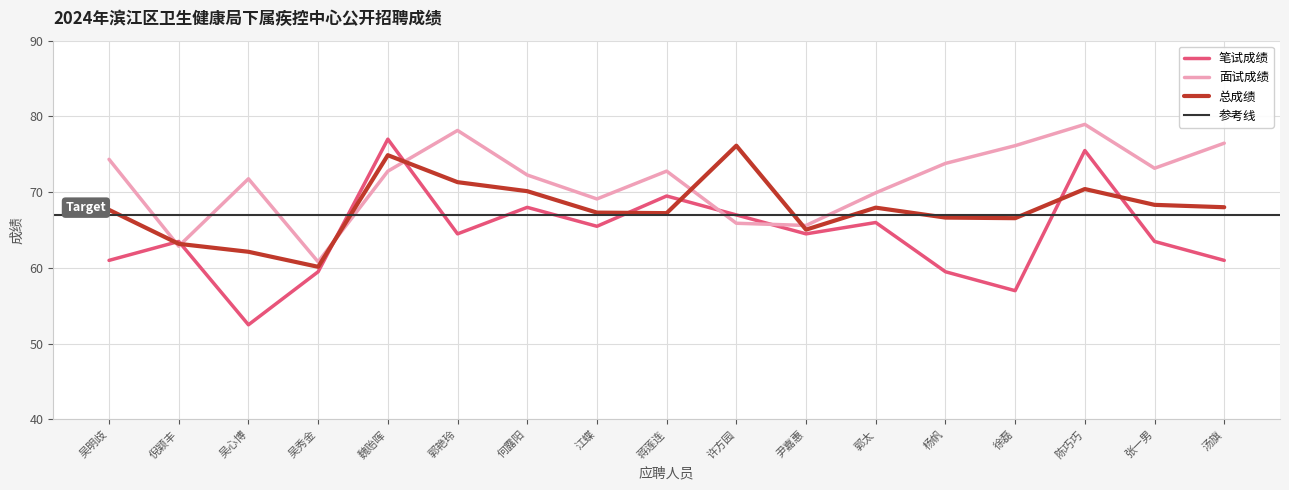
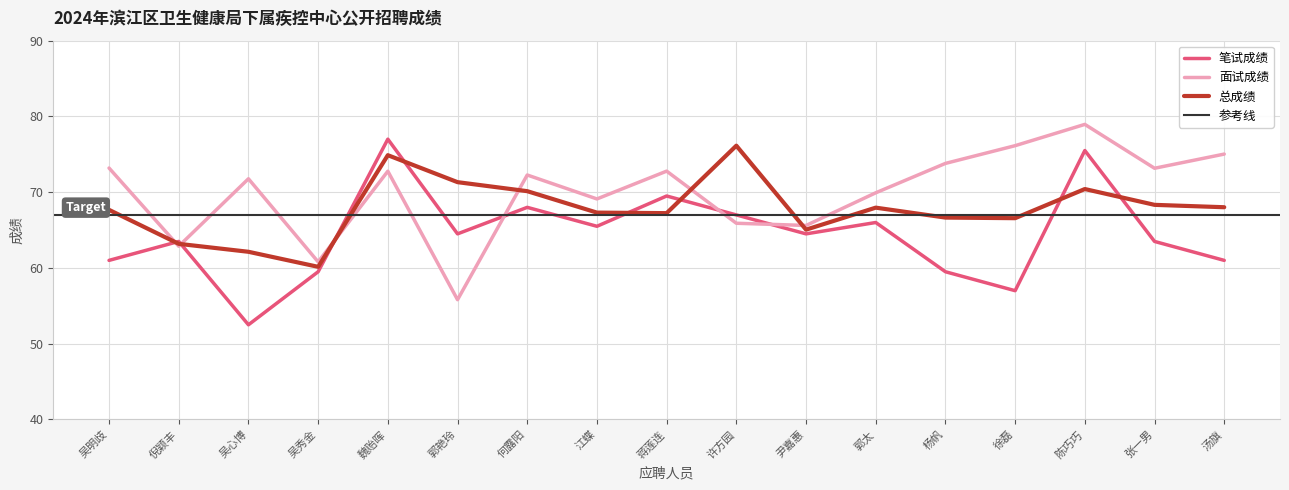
  {
    "笔试成绩": {
      "吴明歧": 61,
      "吴心博": 53,
      "吴秀金": 60,
      "魏贻晖": 77,
      "郭艳玲": 65,
      "何露阳": 68,
      "江蝶": 66,
      "蒋莲连": 70,
      "许方园": 67,
      "尹嘉惠": 65,
      "郭太": 66,
      "杨帆": 60,
      "徐磊": 57,
      "陈巧巧": 76,
      "张一男": 64,
      "汤旗": 61
    },
    "面试成绩": {
-     "吴明歧": 74,
+     "吴明歧": 73,
      "吴心博": 72,
      "吴秀金": 61,
      "魏贻晖": 73,
-     "郭艳玲": 78,
+     "郭艳玲": 56,
      "何露阳": 72,
      "江蝶": 69,
      "蒋莲连": 73,
      "许方园": 66,
      "尹嘉惠": 66,
      "郭太": 70,
      "杨帆": 74,
      "徐磊": 76,
      "陈巧巧": 79,
      "张一男": 73,
-     "汤旗": 76
+     "汤旗": 75
    },
    "总成绩": {
      "吴心博": 62,
      "吴秀金": 60,
      "魏贻晖": 75,
      "郭艳玲": 71,
      "何露阳": 70,
      "江蝶": 67,
      "蒋莲连": 67,
      "许方园": 76,
      "尹嘉惠": 65,
      "郭太": 68,
      "杨帆": 67,
      "徐磊": 67,
      "陈巧巧": 70,
      "张一男": 68,
      "汤旗": 68
    }
  }
